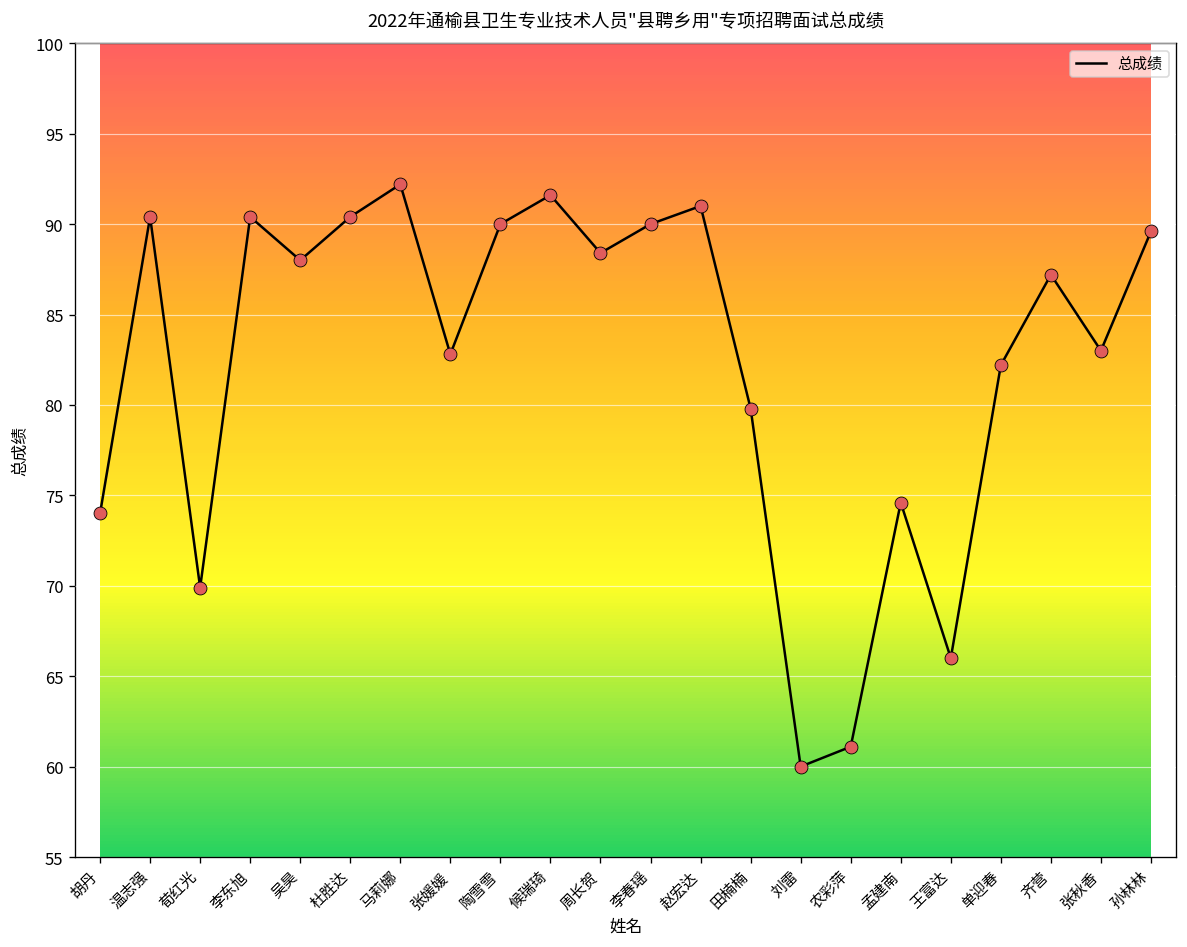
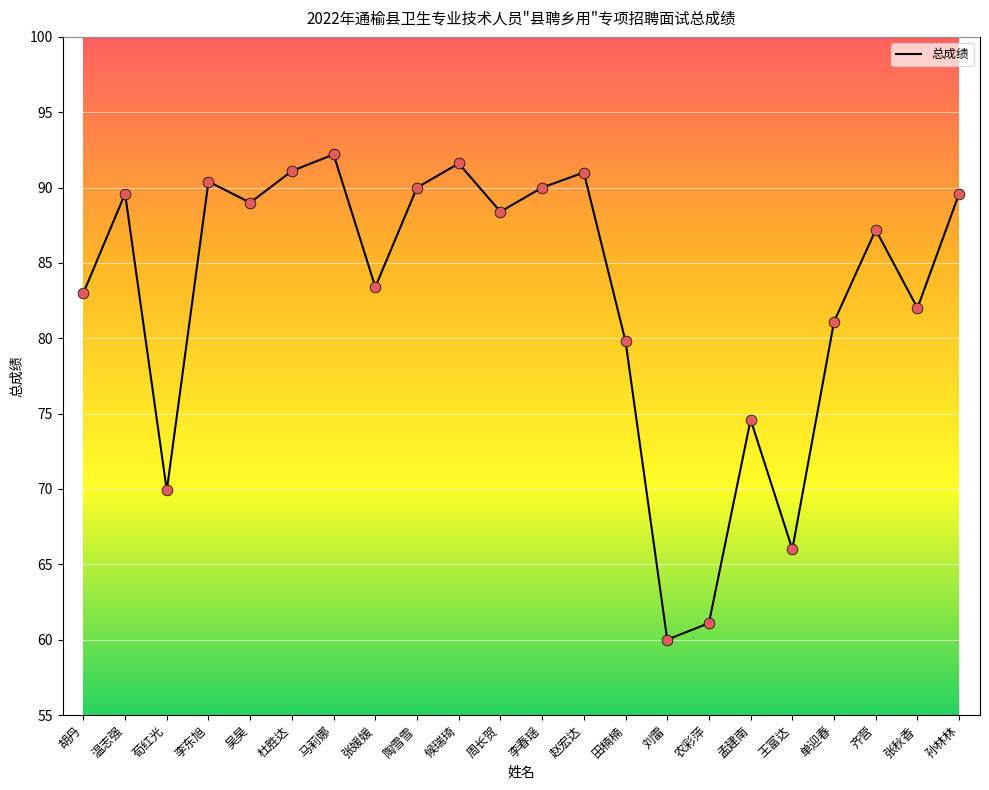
  {
-   "胡丹": 74,
-   "温志强": 90.4,
+   "胡丹": 83,
+   "温志强": 89.6,
    "荀红光": 69.9,
    "李东旭": 90.4,
-   "吴昊": 88,
-   "杜胜达": 90.4,
+   "吴昊": 89,
+   "杜胜达": 91.1,
    "马莉娜": 92.2,
-   "张媛媛": 82.8,
+   "张媛媛": 83.4,
    "陶雪雪": 90.0,
    "候瑞琦": 91.6,
    "周长贺": 88.4,
    "李春瑶": 90.0,
    "赵宏达": 91.0,
    "田楠楠": 79.8,
    "刘雷": 60.0,
    "农彩萍": 61.1,
    "孟建南": 74.6,
    "王富达": 66.0,
-   "单迎春": 82.2,
+   "单迎春": 81.1,
    "齐营": 87.2,
-   "张秋香": 83,
+   "张秋香": 82,
    "孙林林": 89.6
  }
